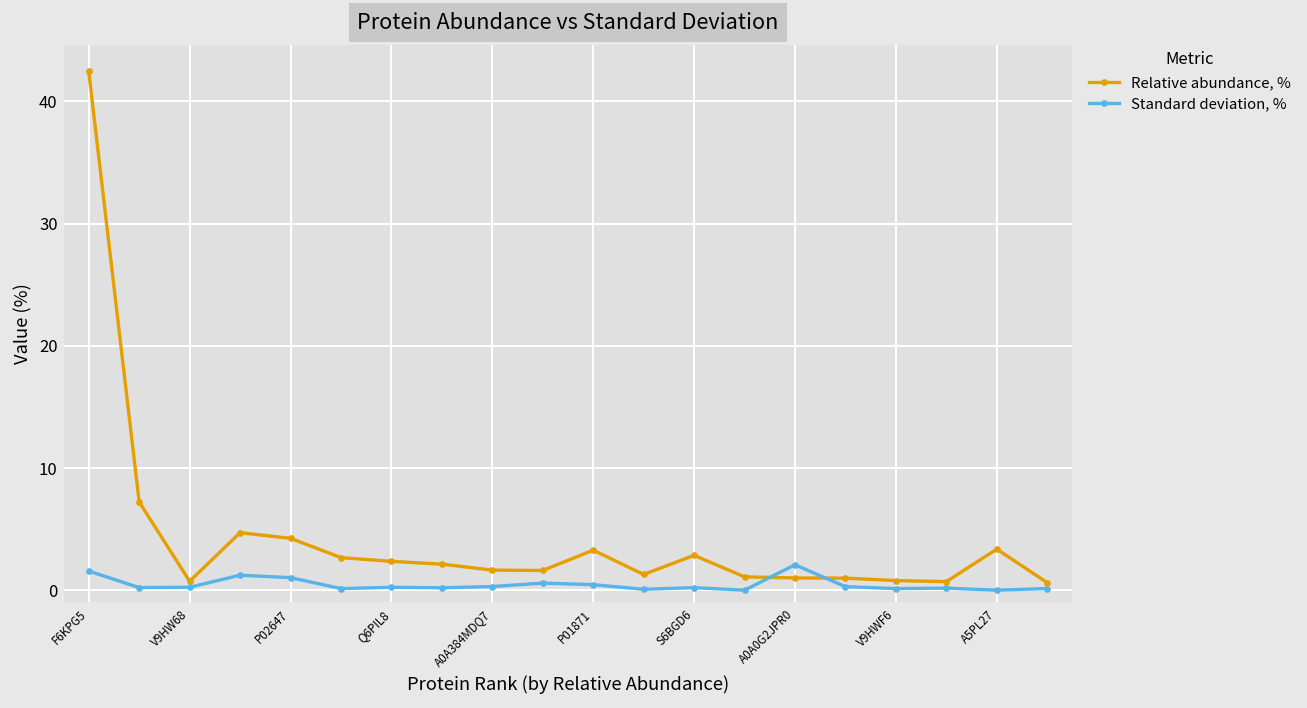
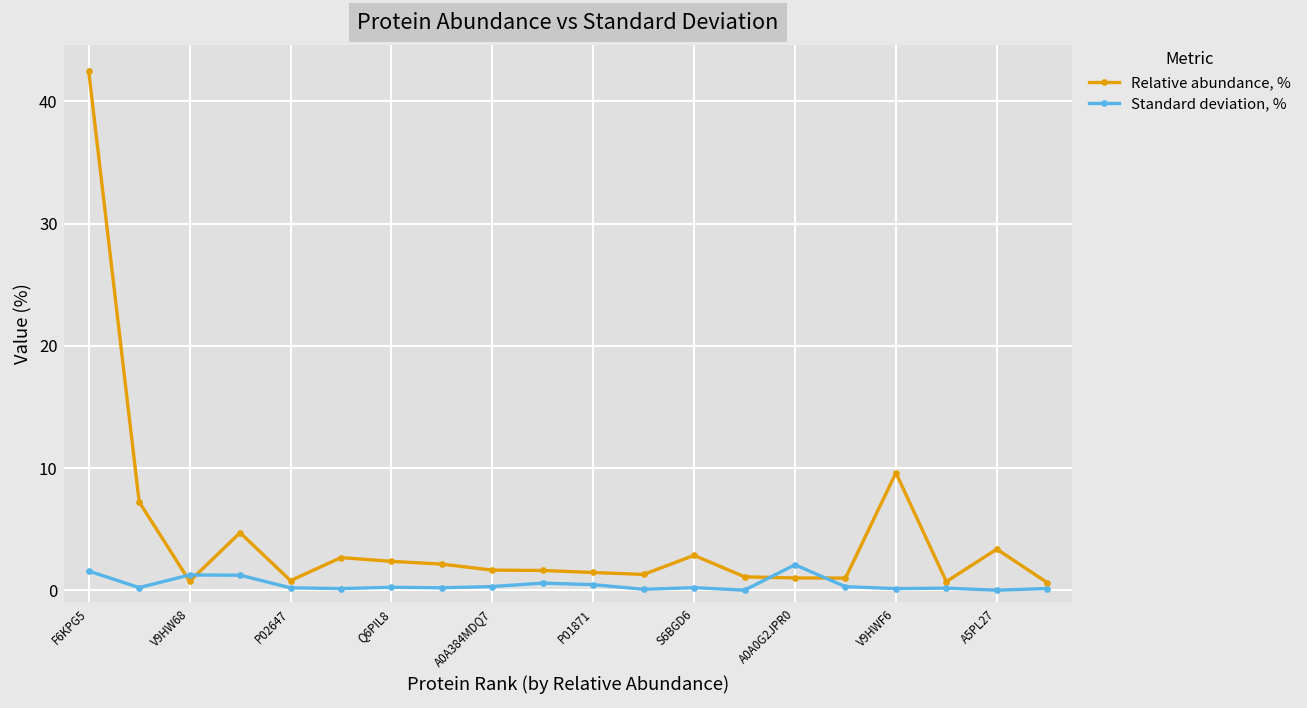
  {
    "Relative abundance, %": {
      "F6KPG5": 42.5,
      "V9HW68": 0.7,
-     "P02647": 4.3,
+     "P02647": 0.8,
      "Q6PIL8": 2.4,
      "A0A384MDQ7": 1.6,
-     "P01871": 3.3,
+     "P01871": 1.5,
      "S6BGD6": 2.9,
      "A0A0G2JPR0": 1.0,
-     "V9HWF6": 0.8,
+     "V9HWF6": 9.6,
      "A5PL27": 3.4
    },
    "Standard deviation, %": {
      "F6KPG5": 1.6,
-     "V9HW68": 0.2,
-     "P02647": 1.0,
+     "V9HW68": 1.3,
+     "P02647": 0.2,
      "Q6PIL8": 0.2,
      "A0A384MDQ7": 0.3,
      "P01871": 0.5,
      "S6BGD6": 0.2,
      "A0A0G2JPR0": 2.1,
      "V9HWF6": 0.1,
      "A5PL27": 0.0
    }
  }
